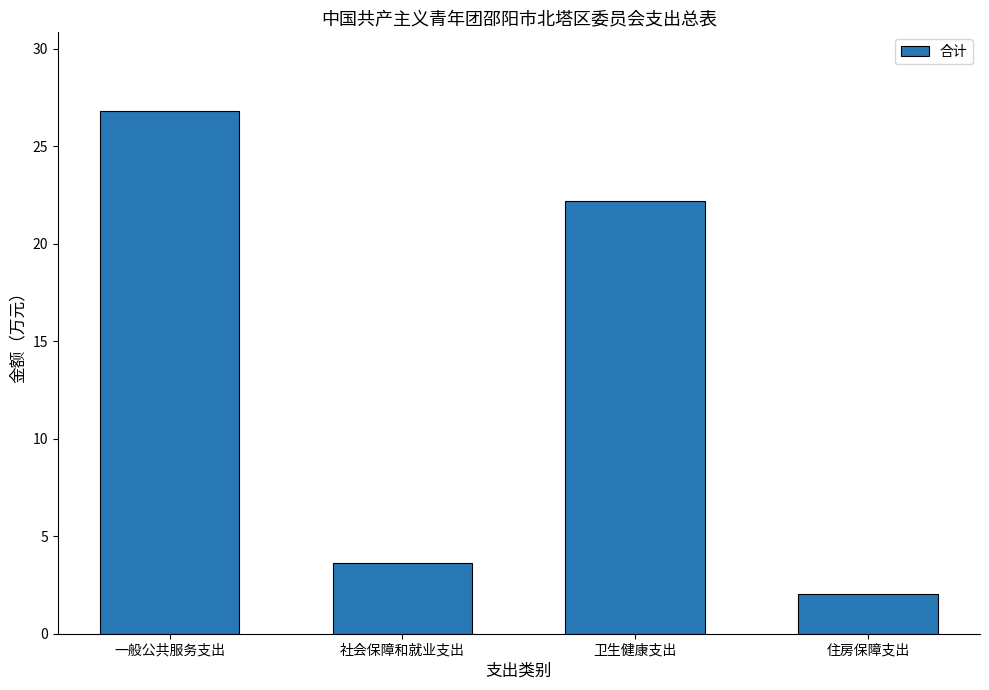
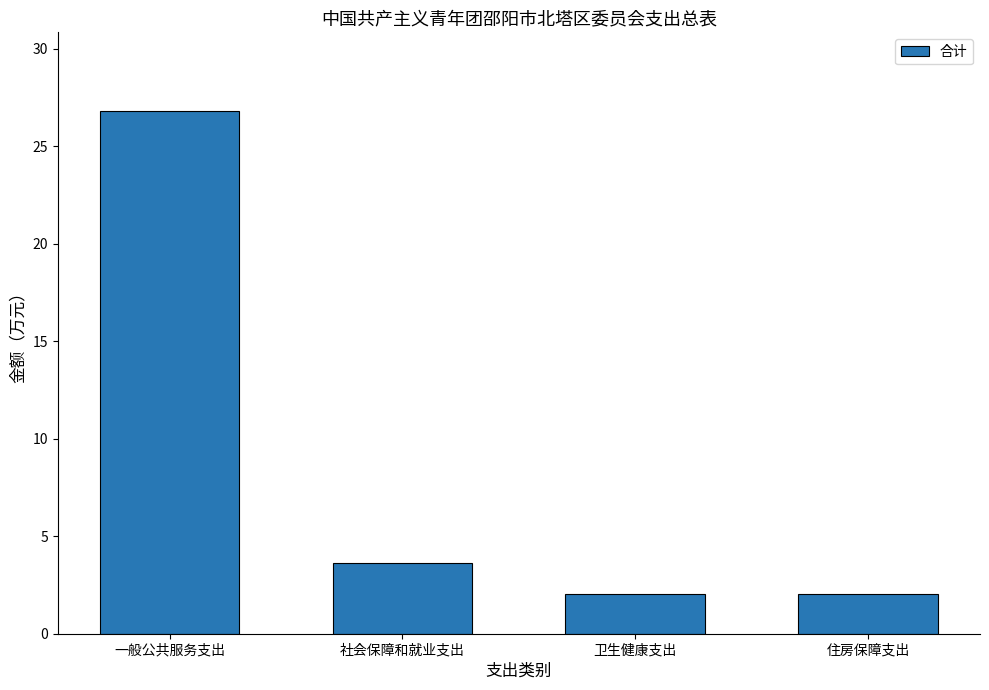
  {
    "一般公共服务支出": 26.8,
    "社会保障和就业支出": 3.6,
-   "卫生健康支出": 22.2,
+   "卫生健康支出": 2.0,
    "住房保障支出": 2.0
  }
